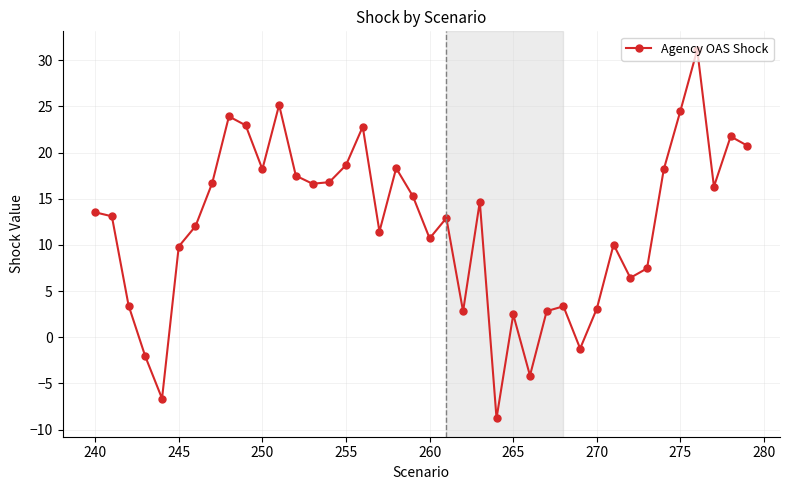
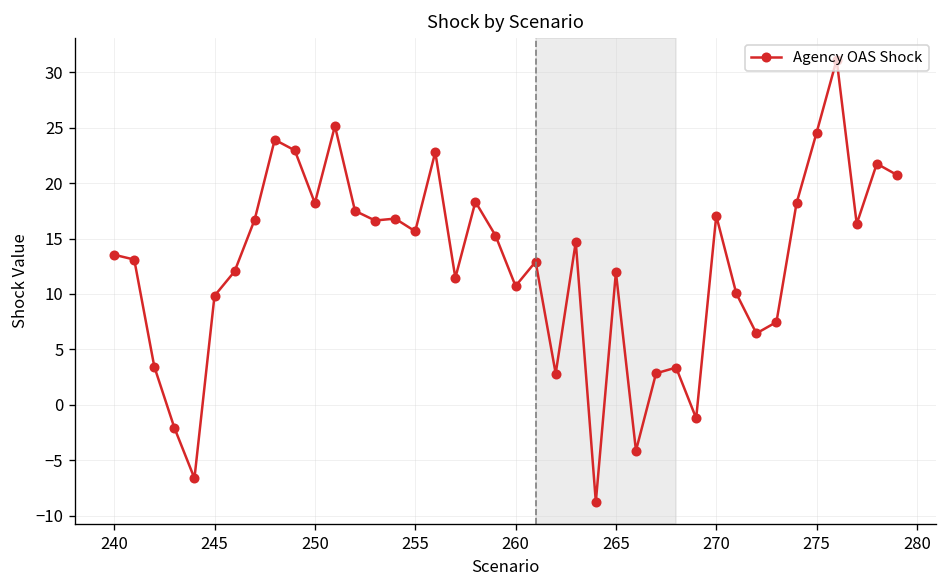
  {
    "240": 14,
    "245": 10,
    "250": 18,
-   "255": 19,
+   "255": 16,
    "260": 11,
-   "265": 2,
-   "270": 3,
+   "265": 12,
+   "270": 17,
    "275": 25
  }
